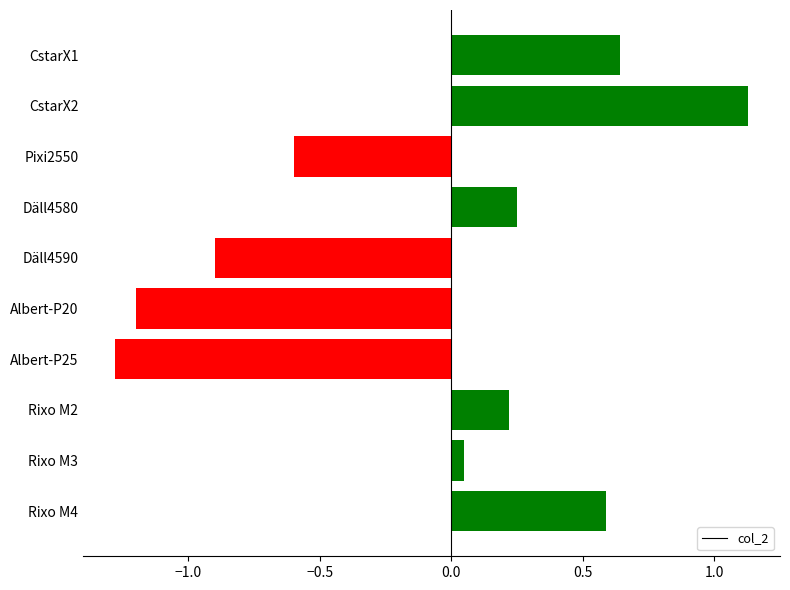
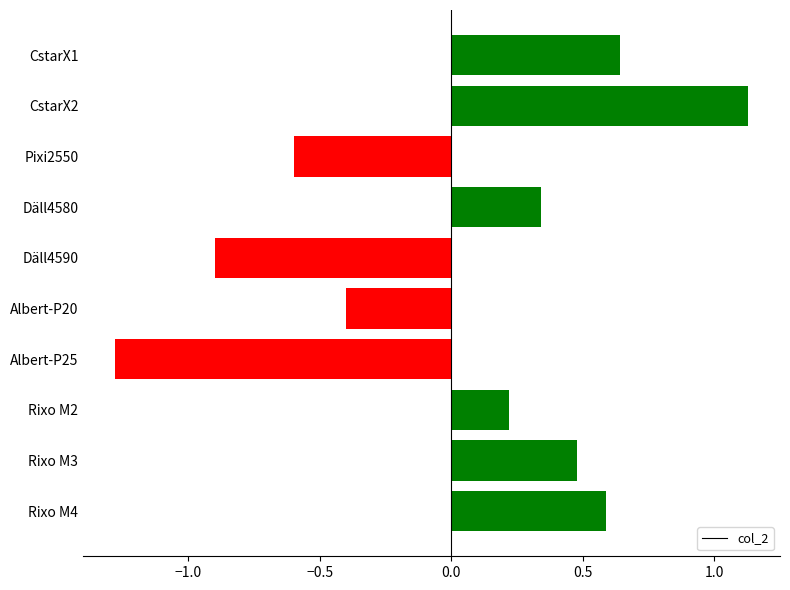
  {
    "CstarX1": 0.64,
    "CstarX2": 1.13,
    "Pixi2550": -0.60,
-   "Däll4580": 0.25,
+   "Däll4580": 0.34,
    "Däll4590": -0.90,
-   "Albert-P20": -1.20,
+   "Albert-P20": -0.40,
    "Albert-P25": -1.28,
    "Rixo M2": 0.22,
-   "Rixo M3": 0.05,
+   "Rixo M3": 0.48,
    "Rixo M4": 0.59
  }
